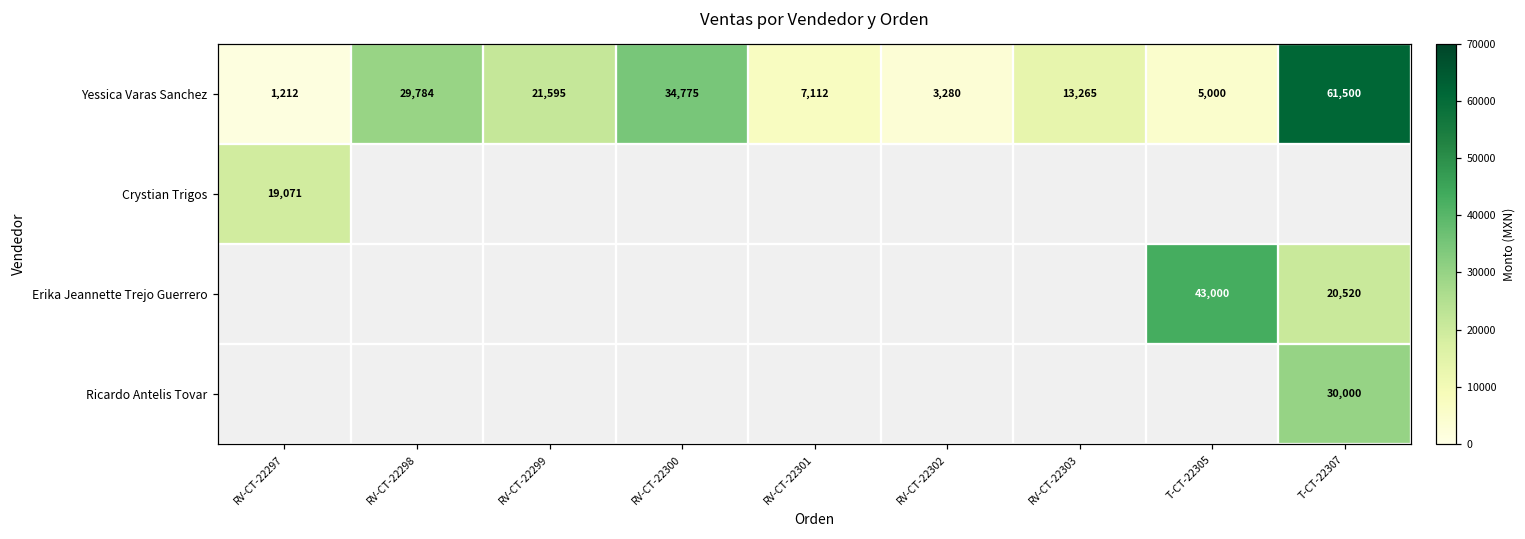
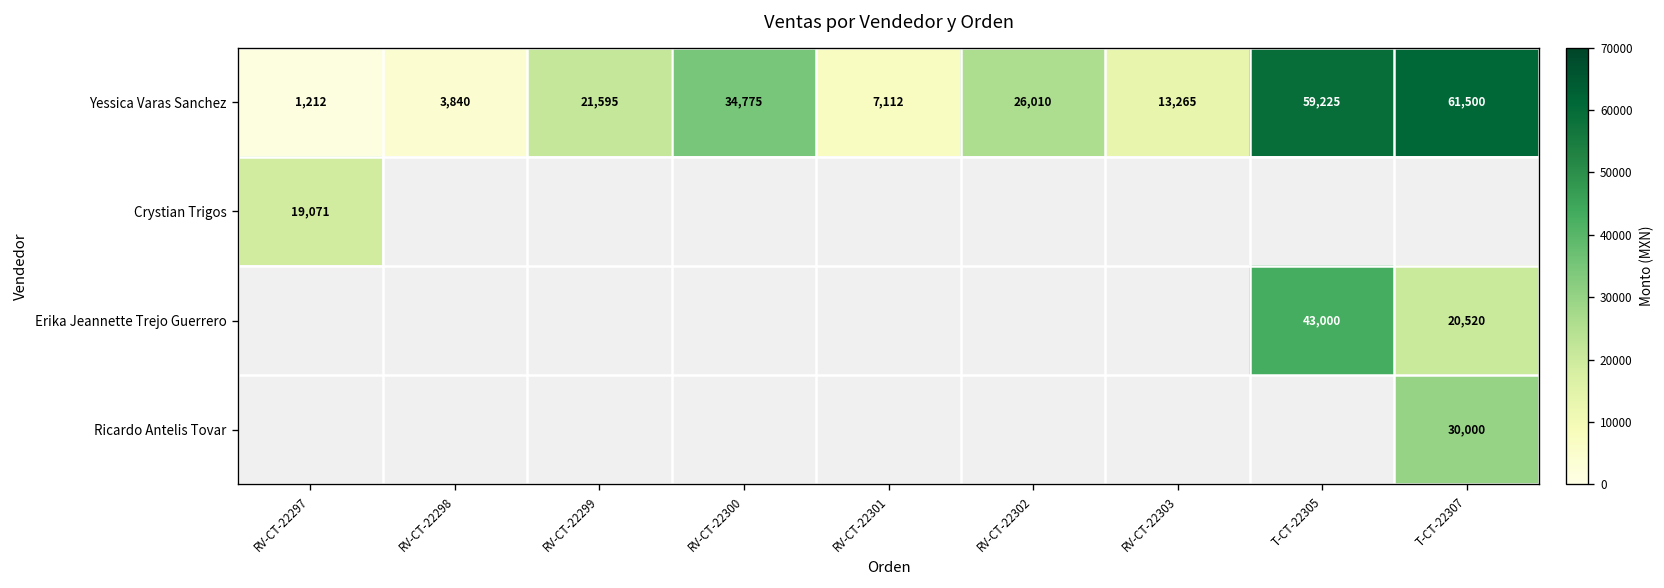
  {
    "Yessica Varas Sanchez": {
      "RV-CT-22297": "1,212",
-     "RV-CT-22298": "29,784",
+     "RV-CT-22298": "3,840",
      "RV-CT-22299": "21,595",
      "RV-CT-22300": "34,775",
      "RV-CT-22301": "7,112",
-     "RV-CT-22302": "3,280",
+     "RV-CT-22302": "26,010",
      "RV-CT-22303": "13,265",
-     "T-CT-22305": "5,000",
+     "T-CT-22305": "59,225",
      "T-CT-22307": "61,500"
    },
    "Crystian Trigos": {
      "RV-CT-22297": "19,071"
    },
    "Erika Jeannette Trejo Guerrero": {
      "T-CT-22305": "43,000",
      "T-CT-22307": "20,520"
    },
    "Ricardo Antelis Tovar": {
      "T-CT-22307": "30,000"
    }
  }
